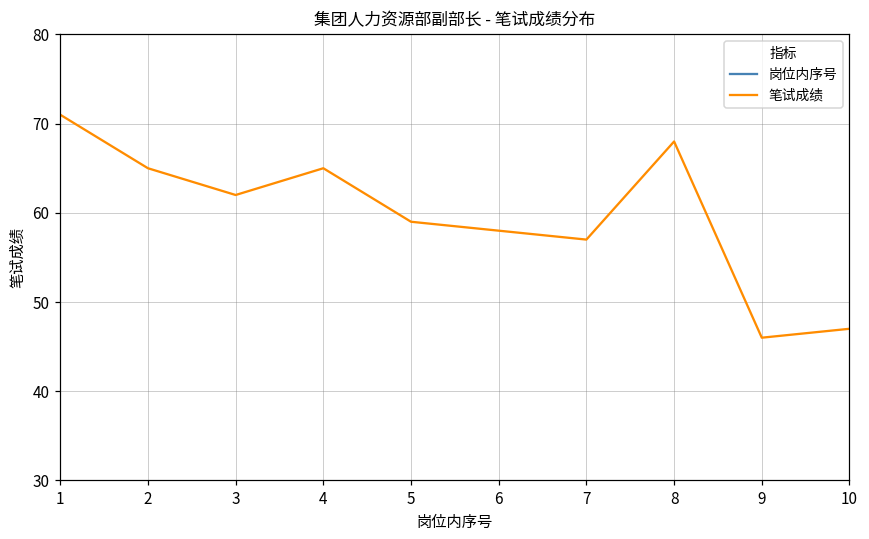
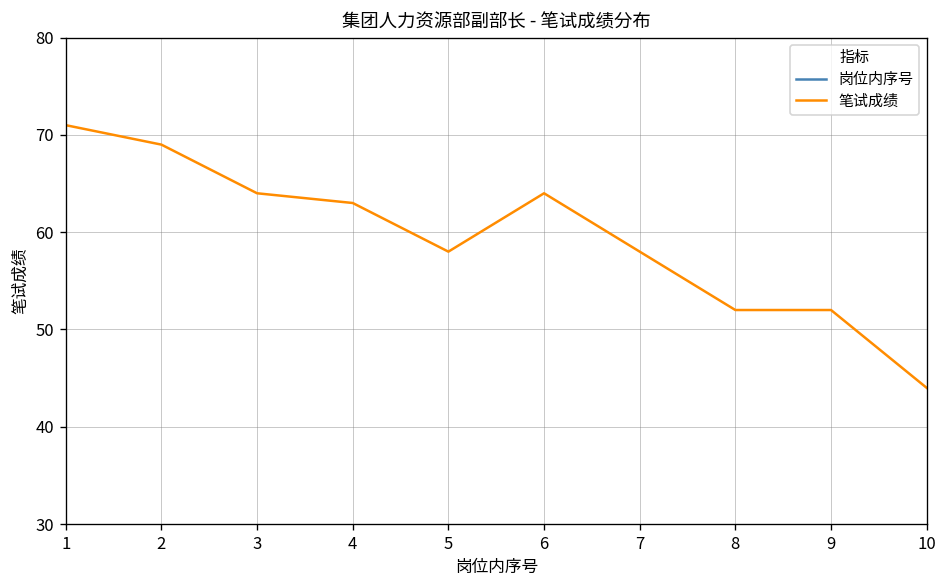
  {
    "笔试成绩": {
      "1": 71,
-     "2": 65,
-     "3": 62,
-     "4": 65,
-     "5": 59,
-     "6": 58,
-     "7": 57,
-     "8": 68,
-     "9": 46,
-     "10": 47
+     "2": 69,
+     "3": 64,
+     "4": 63,
+     "5": 58,
+     "6": 64,
+     "7": 58,
+     "8": 52,
+     "9": 52,
+     "10": 44
    }
  }
